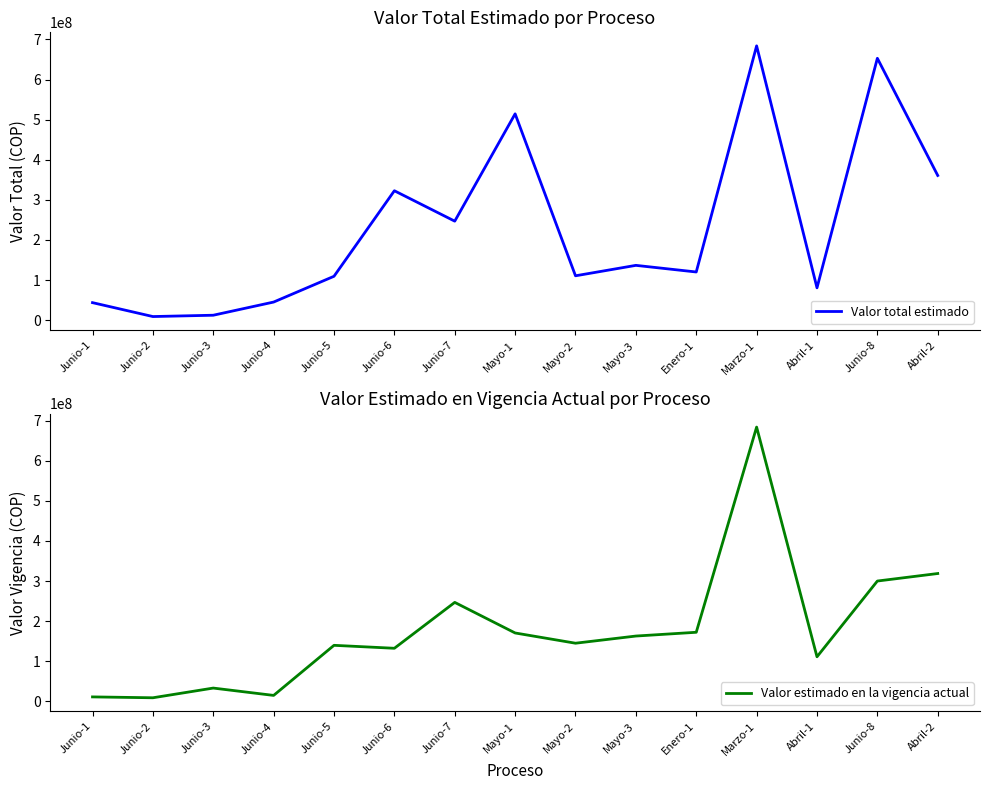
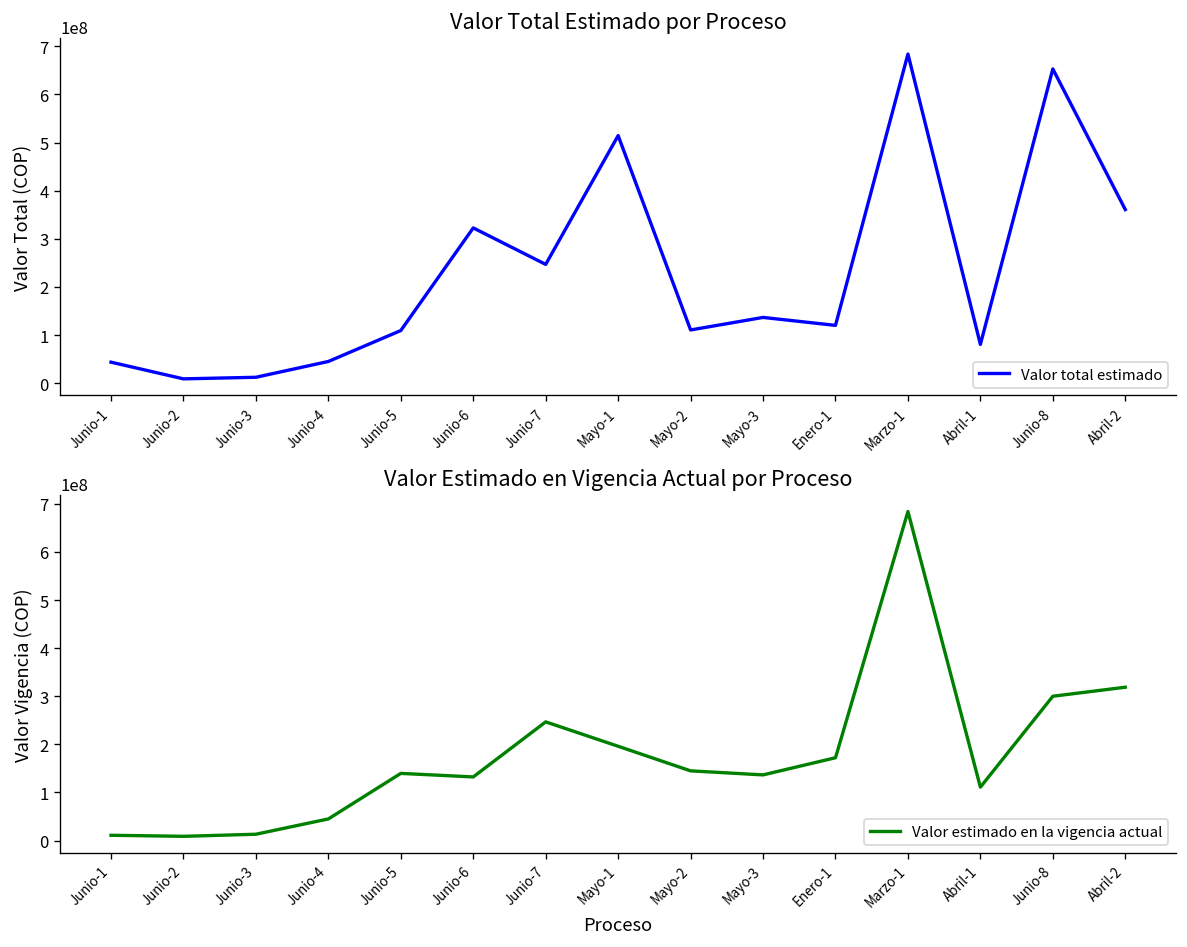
  {
    "Valor Total Estimado por Proceso": {
      "Junio-1": 40000000,
      "Junio-2": 10000000,
      "Junio-3": 10000000,
      "Junio-4": 50000000,
      "Junio-5": 110000000,
      "Junio-6": 320000000,
      "Junio-7": 250000000,
      "Mayo-1": 510000000,
      "Mayo-2": 110000000,
      "Mayo-3": 140000000,
      "Enero-1": 120000000,
      "Marzo-1": 680000000,
      "Abril-1": 80000000,
      "Junio-8": 650000000,
      "Abril-2": 360000000
    },
    "Valor Estimado en Vigencia Actual por Proceso": {
      "Junio-1": 10000000,
      "Junio-2": 10000000,
-     "Junio-3": 30000000,
-     "Junio-4": 10000000,
+     "Junio-3": 10000000,
+     "Junio-4": 50000000,
      "Junio-5": 140000000,
      "Junio-6": 130000000,
      "Junio-7": 250000000,
-     "Mayo-1": 170000000,
+     "Mayo-1": 200000000,
      "Mayo-2": 140000000,
-     "Mayo-3": 160000000,
+     "Mayo-3": 140000000,
      "Enero-1": 170000000,
      "Marzo-1": 680000000,
      "Abril-1": 110000000,
      "Junio-8": 300000000,
      "Abril-2": 320000000
    }
  }
